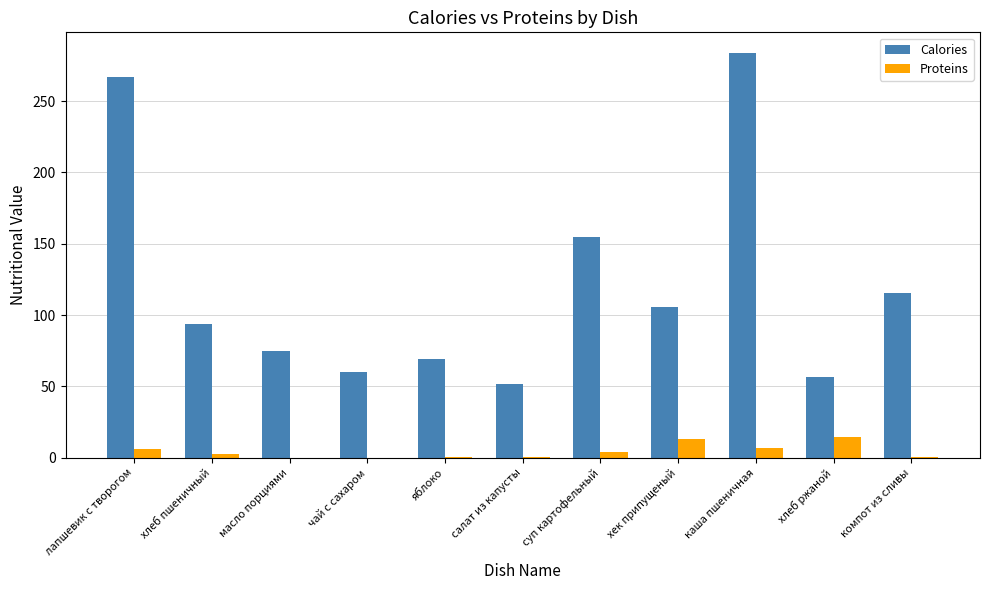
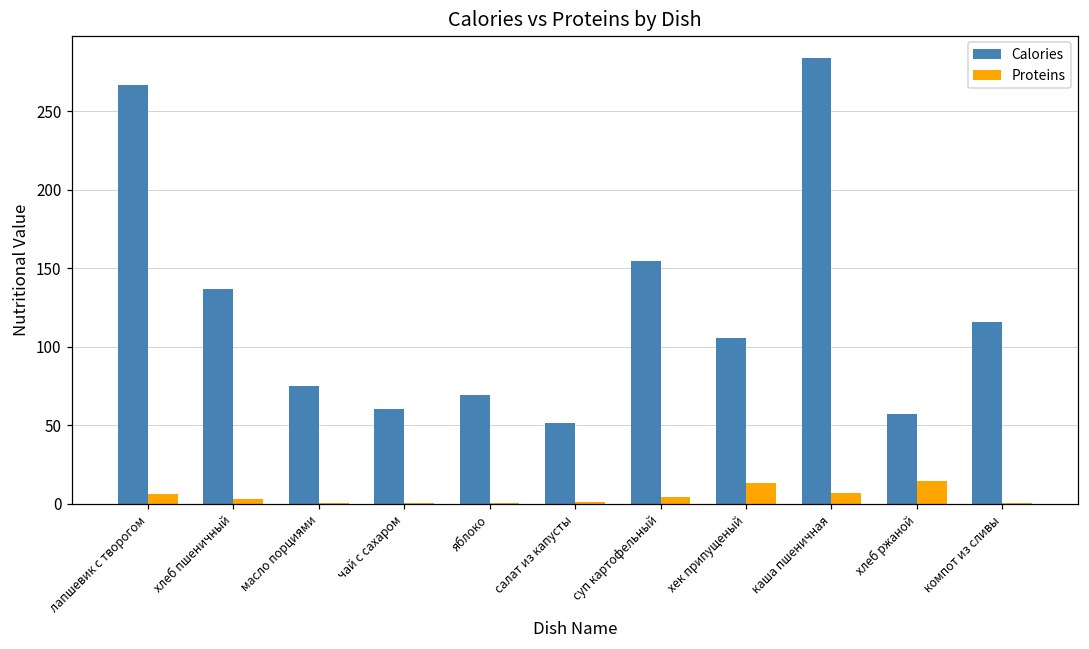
  {
    "Calories": {
      "лапшевик с творогом": 267,
-     "хлеб пшеничный": 94,
+     "хлеб пшеничный": 136,
      "масло порциями": 75,
      "чай с сахаром": 60,
      "яблоко": 69,
      "салат из капусты": 52,
      "суп картофельный": 155,
      "хек припущеный": 106,
      "каша пшеничная": 284,
      "хлеб ржаной": 57,
      "компот из сливы": 116
    },
    "Proteins": {
      "лапшевик с творогом": 6,
      "хлеб пшеничный": 3,
      "суп картофельный": 4,
      "хек припущеный": 13,
      "каша пшеничная": 7,
      "хлеб ржаной": 15
    }
  }
